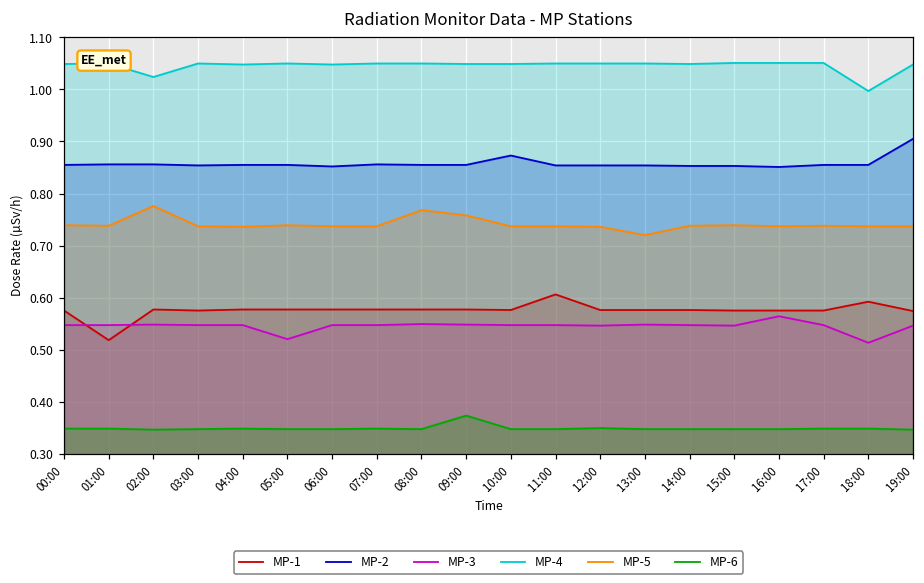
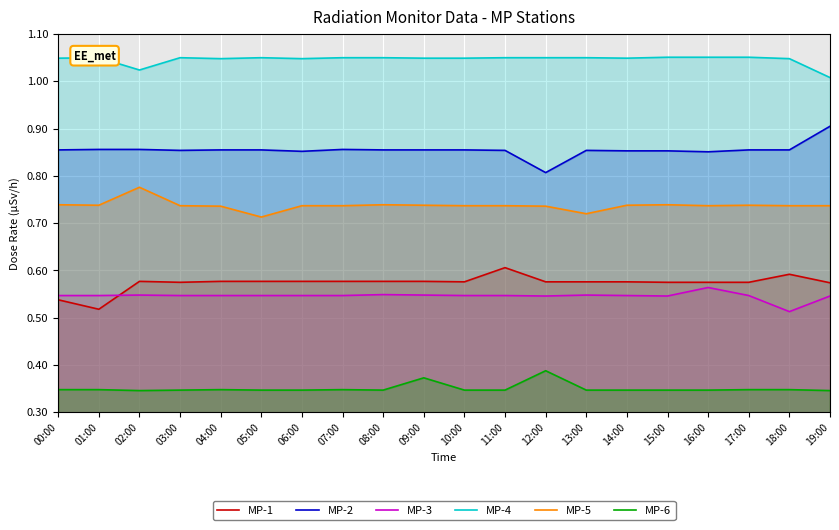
  {
    "MP-1": {
-     "00:00": 0.58,
+     "00:00": 0.54,
      "01:00": 0.52,
      "02:00": 0.58,
      "03:00": 0.58,
      "04:00": 0.58,
      "05:00": 0.58,
      "06:00": 0.58,
      "07:00": 0.58,
      "08:00": 0.58,
      "09:00": 0.58,
      "10:00": 0.58,
      "11:00": 0.61,
      "12:00": 0.58,
      "13:00": 0.58,
      "14:00": 0.58,
      "15:00": 0.58,
      "16:00": 0.58,
      "17:00": 0.58,
      "18:00": 0.59,
      "19:00": 0.57
    },
    "MP-2": {
      "00:00": 0.86,
      "01:00": 0.86,
      "02:00": 0.86,
      "03:00": 0.85,
      "04:00": 0.86,
      "05:00": 0.86,
      "06:00": 0.85,
      "07:00": 0.86,
      "08:00": 0.86,
      "09:00": 0.86,
-     "10:00": 0.87,
+     "10:00": 0.86,
      "11:00": 0.85,
-     "12:00": 0.85,
+     "12:00": 0.81,
      "13:00": 0.85,
      "14:00": 0.85,
      "15:00": 0.85,
      "16:00": 0.85,
      "17:00": 0.86,
      "18:00": 0.86,
      "19:00": 0.91
    },
    "MP-3": {
      "00:00": 0.55,
      "01:00": 0.55,
      "02:00": 0.55,
      "03:00": 0.55,
      "04:00": 0.55,
-     "05:00": 0.52,
+     "05:00": 0.55,
      "06:00": 0.55,
      "07:00": 0.55,
      "08:00": 0.55,
      "09:00": 0.55,
      "10:00": 0.55,
      "11:00": 0.55,
      "12:00": 0.55,
      "13:00": 0.55,
      "14:00": 0.55,
      "15:00": 0.55,
      "16:00": 0.56,
      "17:00": 0.55,
      "18:00": 0.51,
      "19:00": 0.55
    },
    "MP-4": {
      "00:00": 1.05,
      "02:00": 1.02,
      "03:00": 1.05,
      "04:00": 1.05,
      "05:00": 1.05,
      "06:00": 1.05,
      "07:00": 1.05,
      "08:00": 1.05,
      "09:00": 1.05,
      "10:00": 1.05,
      "11:00": 1.05,
      "12:00": 1.05,
      "13:00": 1.05,
      "14:00": 1.05,
      "15:00": 1.05,
      "16:00": 1.05,
      "17:00": 1.05,
-     "18:00": 1.00,
-     "19:00": 1.05
+     "18:00": 1.05,
+     "19:00": 1.01
    },
    "MP-5": {
      "00:00": 0.74,
      "01:00": 0.74,
      "02:00": 0.78,
      "03:00": 0.74,
      "04:00": 0.74,
-     "05:00": 0.74,
+     "05:00": 0.71,
      "06:00": 0.74,
      "07:00": 0.74,
-     "08:00": 0.77,
-     "09:00": 0.76,
+     "08:00": 0.74,
+     "09:00": 0.74,
      "10:00": 0.74,
      "11:00": 0.74,
      "12:00": 0.74,
      "13:00": 0.72,
      "14:00": 0.74,
      "15:00": 0.74,
      "16:00": 0.74,
      "17:00": 0.74,
      "18:00": 0.74,
      "19:00": 0.74
    },
    "MP-6": {
      "00:00": 0.35,
      "01:00": 0.35,
      "02:00": 0.35,
      "03:00": 0.35,
      "04:00": 0.35,
      "05:00": 0.35,
      "06:00": 0.35,
      "07:00": 0.35,
      "08:00": 0.35,
      "09:00": 0.37,
      "10:00": 0.35,
      "11:00": 0.35,
-     "12:00": 0.35,
+     "12:00": 0.39,
      "13:00": 0.35,
      "14:00": 0.35,
      "15:00": 0.35,
      "16:00": 0.35,
      "17:00": 0.35,
      "18:00": 0.35,
      "19:00": 0.35
    }
  }
